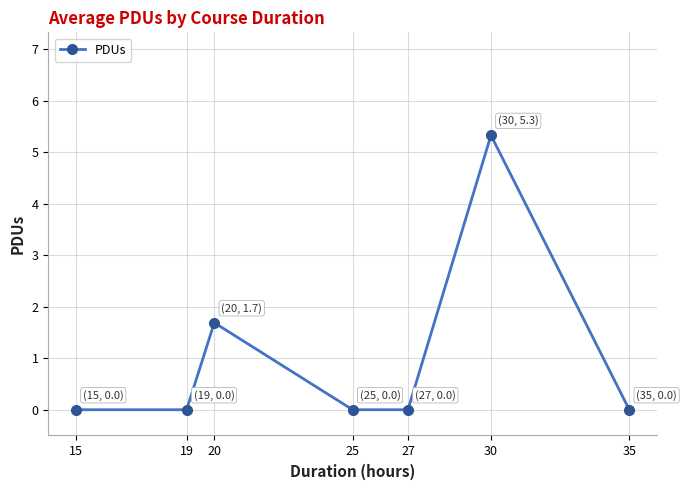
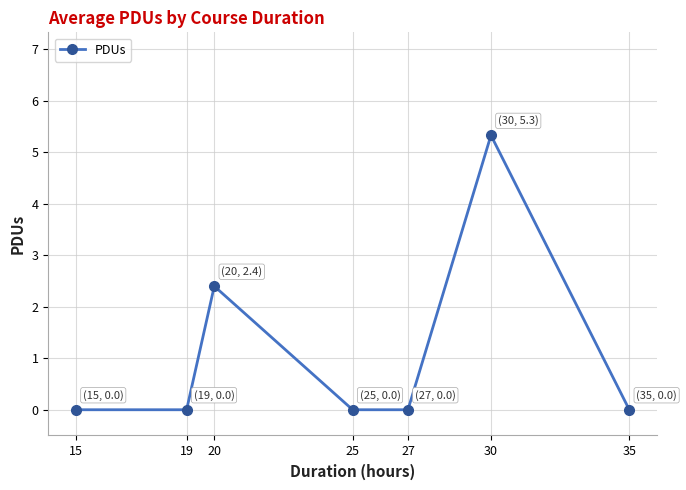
  {
-   "20": 1.7
+   "20": 2.4
  }
